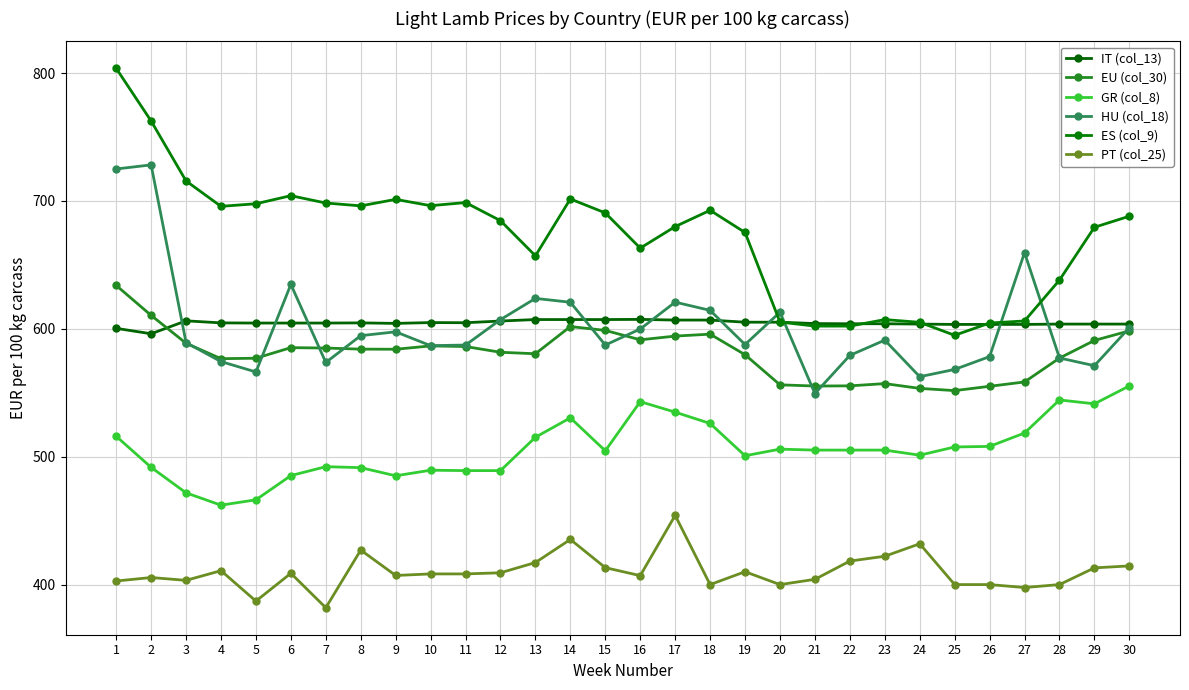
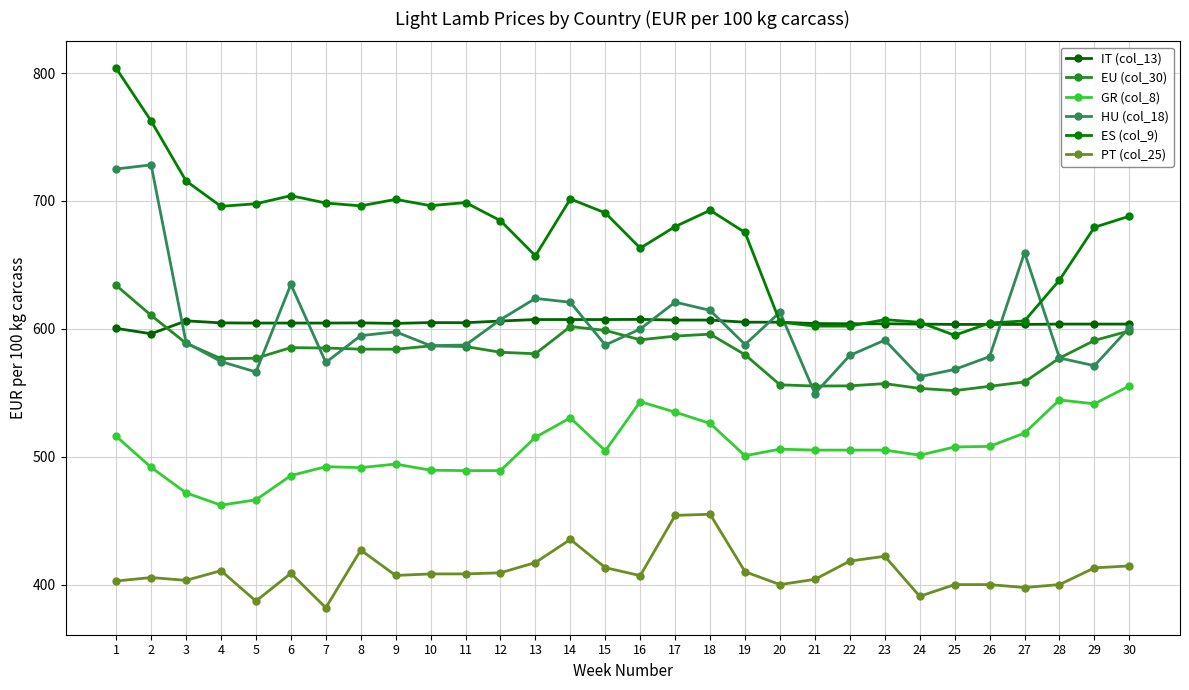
  {
    "GR (col_8)": {
      "1": 516,
      "2": 492,
      "3": 472,
      "4": 462,
      "5": 466,
      "6": 485,
      "7": 492,
      "8": 491,
-     "9": 485,
+     "9": 494,
      "10": 489,
      "11": 489,
      "12": 489,
      "13": 515,
      "14": 530,
      "15": 505,
      "16": 543,
      "17": 535,
      "18": 526,
      "19": 501,
      "20": 506,
      "21": 505,
      "22": 505,
      "23": 505,
      "24": 501,
      "25": 508,
      "26": 508,
      "27": 519,
      "28": 544,
      "29": 541,
      "30": 555
    },
    "PT (col_25)": {
      "1": 403,
      "2": 406,
      "3": 403,
      "4": 411,
      "5": 387,
      "6": 409,
      "7": 382,
      "8": 427,
      "9": 407,
      "10": 408,
      "11": 408,
      "12": 409,
      "13": 417,
      "14": 435,
      "15": 413,
      "16": 407,
      "17": 454,
-     "18": 400,
+     "18": 455,
      "19": 410,
      "20": 400,
      "21": 404,
      "22": 418,
      "23": 422,
-     "24": 432,
+     "24": 391,
      "25": 400,
      "26": 400,
      "27": 398,
      "28": 400,
      "29": 413,
      "30": 415
    }
  }
